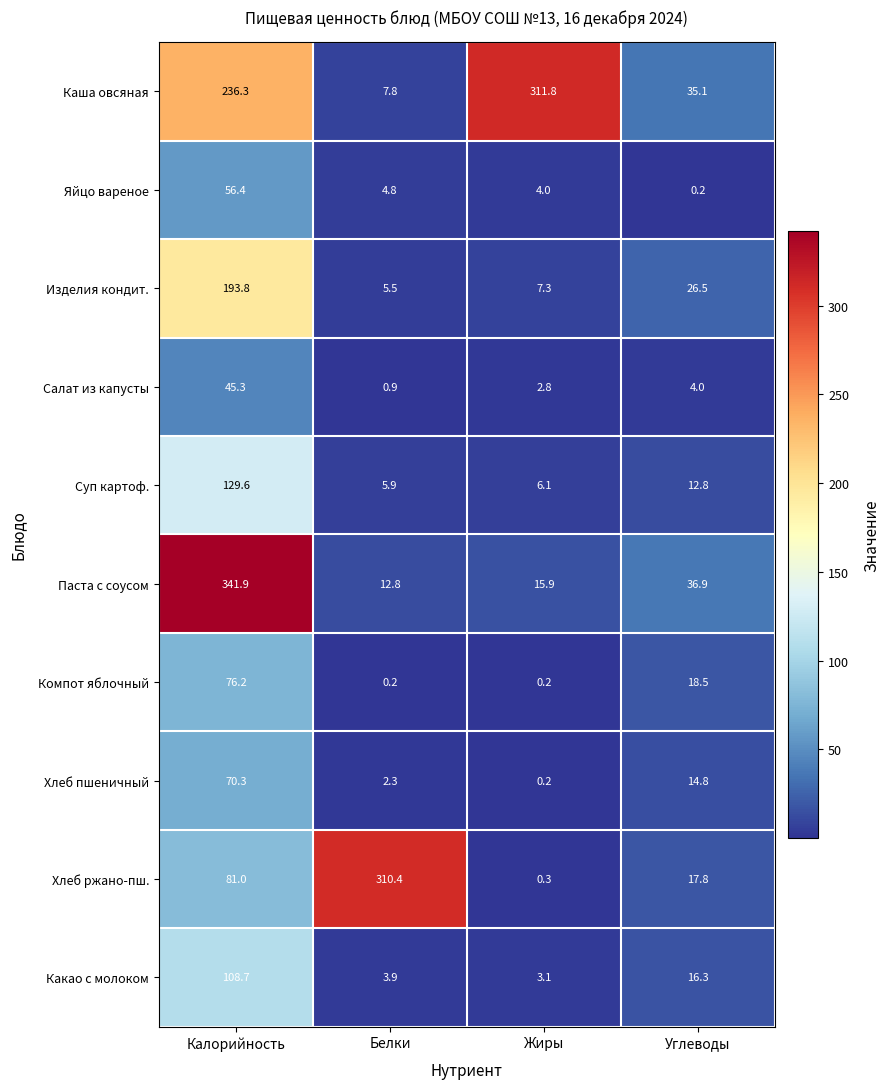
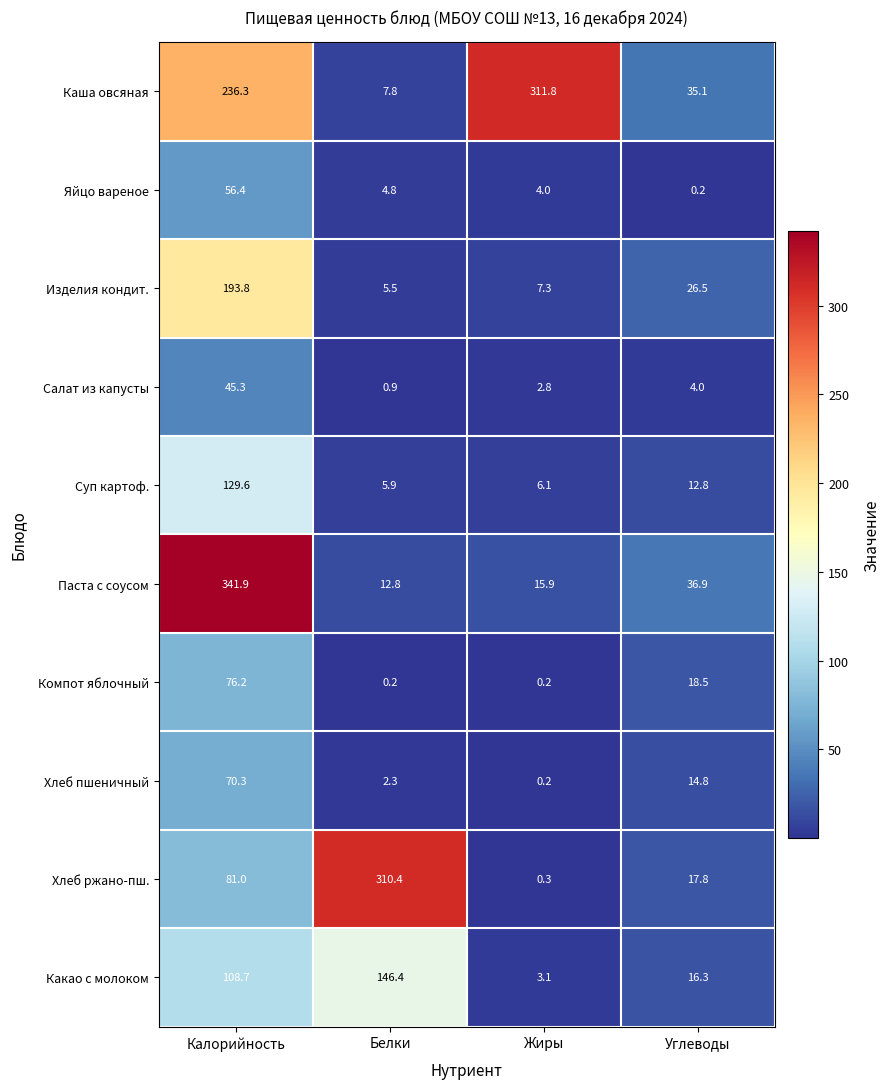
  {
    "Каша овсяная": {
      "Калорийность": 236.3,
      "Белки": 7.8,
      "Жиры": 311.8,
      "Углеводы": 35.1
    },
    "Яйцо вареное": {
      "Калорийность": 56.4,
      "Белки": 4.8,
      "Жиры": 4.0,
      "Углеводы": 0.2
    },
    "Изделия кондит.": {
      "Калорийность": 193.8,
      "Белки": 5.5,
      "Жиры": 7.3,
      "Углеводы": 26.5
    },
    "Салат из капусты": {
      "Калорийность": 45.3,
      "Белки": 0.9,
      "Жиры": 2.8,
      "Углеводы": 4.0
    },
    "Суп картоф.": {
      "Калорийность": 129.6,
      "Белки": 5.9,
      "Жиры": 6.1,
      "Углеводы": 12.8
    },
    "Паста с соусом": {
      "Калорийность": 341.9,
      "Белки": 12.8,
      "Жиры": 15.9,
      "Углеводы": 36.9
    },
    "Компот яблочный": {
      "Калорийность": 76.2,
      "Белки": 0.2,
      "Жиры": 0.2,
      "Углеводы": 18.5
    },
    "Хлеб пшеничный": {
      "Калорийность": 70.3,
      "Белки": 2.3,
      "Жиры": 0.2,
      "Углеводы": 14.8
    },
    "Хлеб ржано-пш.": {
      "Калорийность": 81.0,
      "Белки": 310.4,
      "Жиры": 0.3,
      "Углеводы": 17.8
    },
    "Какао с молоком": {
      "Калорийность": 108.7,
-     "Белки": 3.9,
+     "Белки": 146.4,
      "Жиры": 3.1,
      "Углеводы": 16.3
    }
  }
